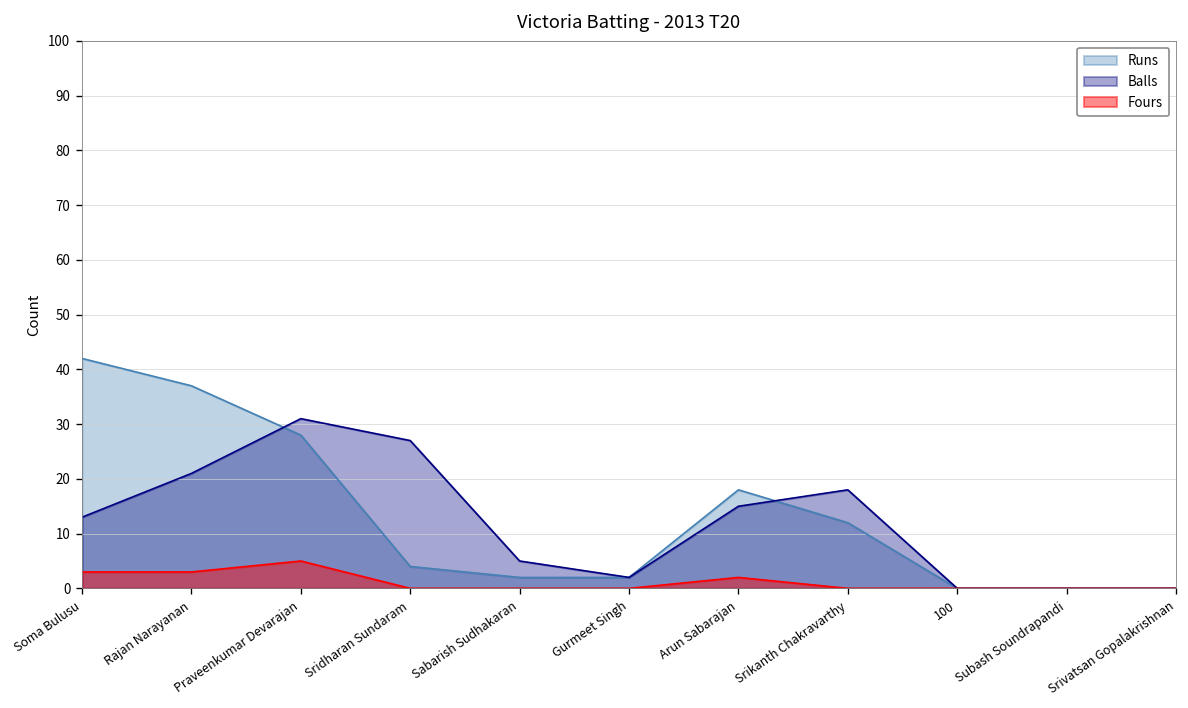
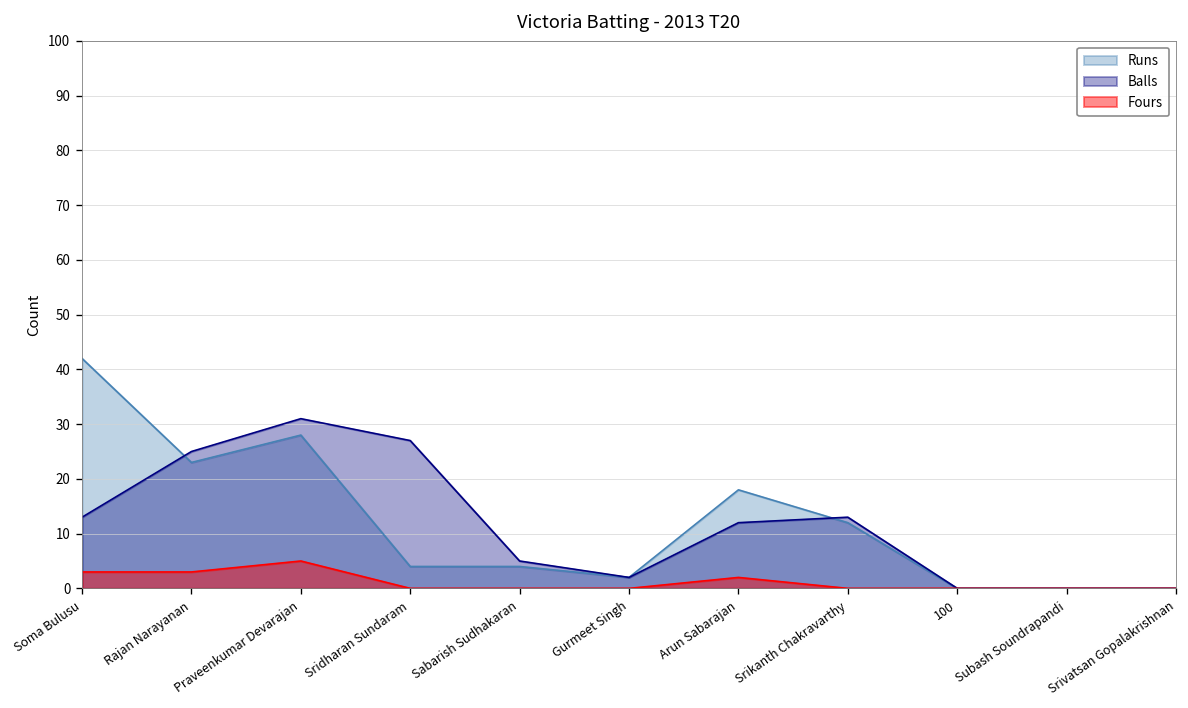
  {
    "Runs": {
      "Soma Bulusu": 42,
-     "Rajan Narayanan": 37,
+     "Rajan Narayanan": 23,
      "Praveenkumar Devarajan": 28,
      "Sridharan Sundaram": 4,
-     "Sabarish Sudhakaran": 2,
+     "Sabarish Sudhakaran": 4,
      "Arun Sabarajan": 18,
      "Srikanth Chakravarthy": 12
    },
    "Balls": {
      "Soma Bulusu": 13,
-     "Rajan Narayanan": 21,
+     "Rajan Narayanan": 25,
      "Praveenkumar Devarajan": 31,
      "Sridharan Sundaram": 27,
      "Sabarish Sudhakaran": 5,
-     "Arun Sabarajan": 15,
-     "Srikanth Chakravarthy": 18
+     "Arun Sabarajan": 12,
+     "Srikanth Chakravarthy": 13
    },
    "Fours": {
      "Soma Bulusu": 3,
      "Rajan Narayanan": 3,
      "Praveenkumar Devarajan": 5,
      "Sridharan Sundaram": 0,
      "Sabarish Sudhakaran": 0,
      "Gurmeet Singh": 0,
      "Arun Sabarajan": 2,
      "Srikanth Chakravarthy": 0
    }
  }
